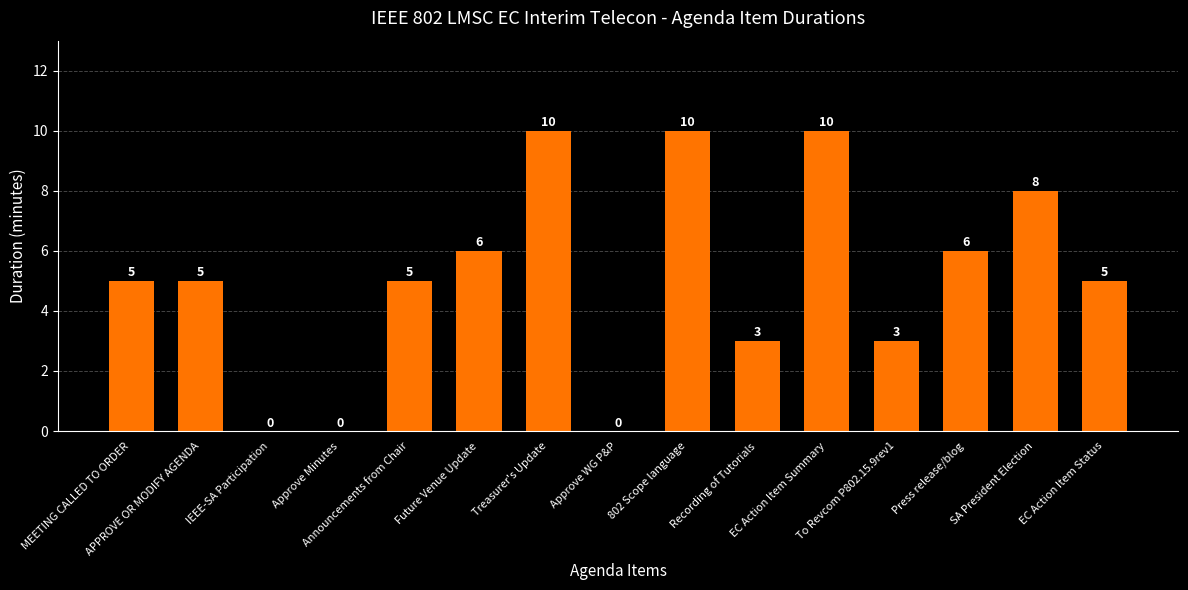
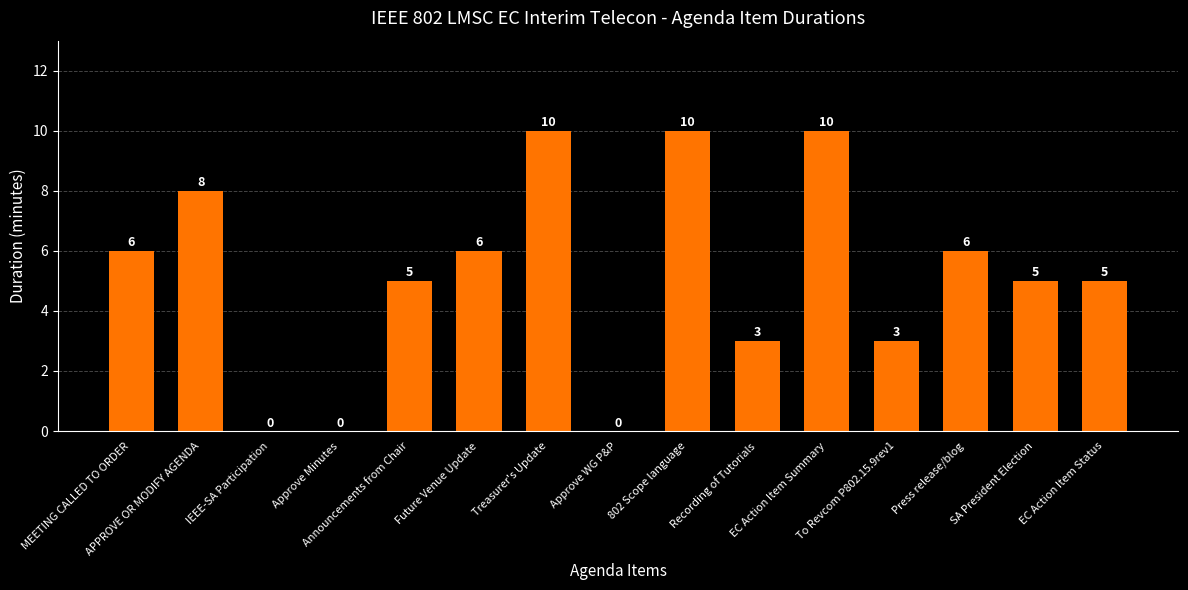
  {
-   "MEETING CALLED TO ORDER": 5,
-   "APPROVE OR MODIFY AGENDA": 5,
+   "MEETING CALLED TO ORDER": 6,
+   "APPROVE OR MODIFY AGENDA": 8,
    "IEEE-SA Participation": 0,
    "Approve Minutes": 0,
    "Announcements from Chair": 5,
    "Future Venue Update": 6,
    "Treasurer's Update": 10,
    "Approve WG P&P": 0,
    "802 Scope language": 10,
    "Recording of Tutorials": 3,
    "EC Action Item Summary": 10,
    "To Revcom P802.15.9rev1": 3,
    "Press release/blog": 6,
-   "SA President Election": 8,
+   "SA President Election": 5,
    "EC Action Item Status": 5
  }
